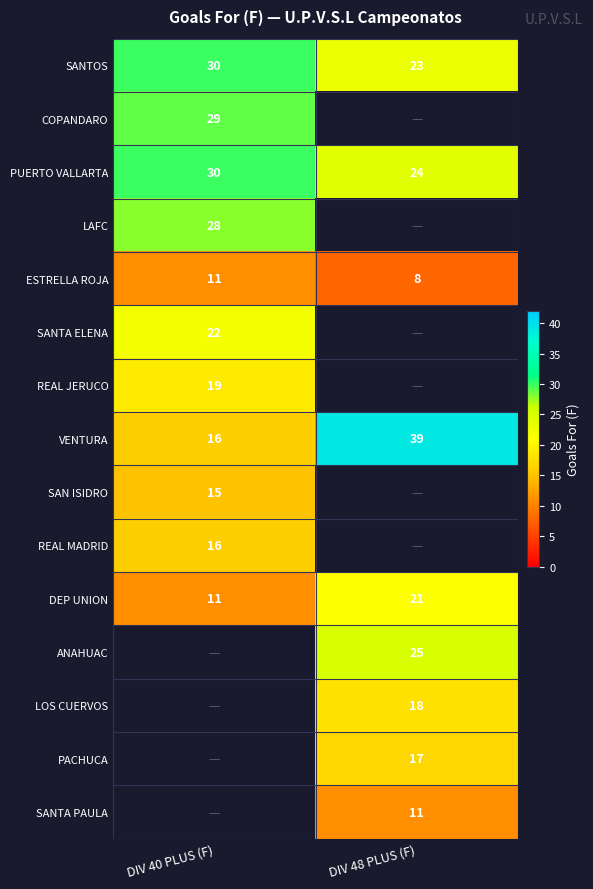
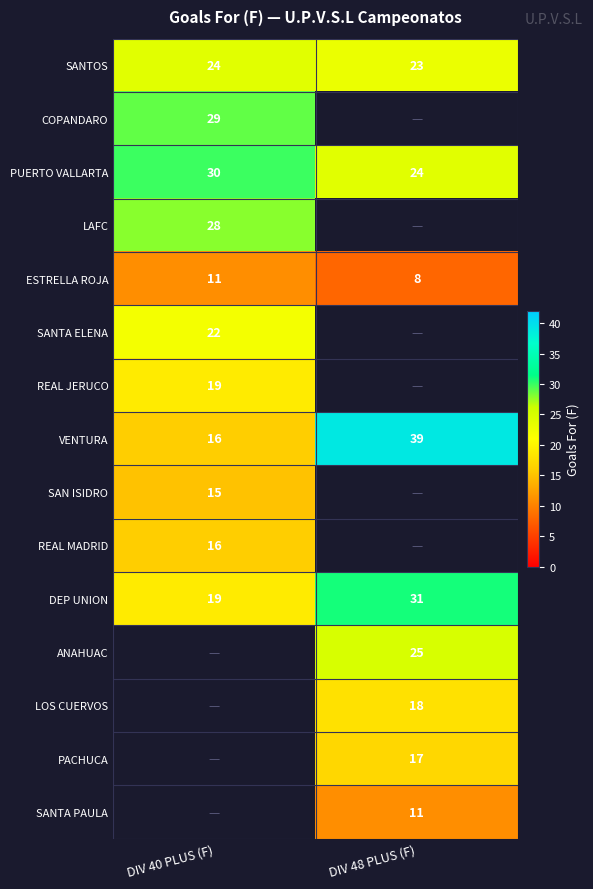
  {
    "SANTOS": {
-     "DIV 40 PLUS (F)": 30,
+     "DIV 40 PLUS (F)": 24,
      "DIV 48 PLUS (F)": 23
    },
    "COPANDARO": {
      "DIV 40 PLUS (F)": 29
    },
    "PUERTO VALLARTA": {
      "DIV 40 PLUS (F)": 30,
      "DIV 48 PLUS (F)": 24
    },
    "LAFC": {
      "DIV 40 PLUS (F)": 28
    },
    "ESTRELLA ROJA": {
      "DIV 40 PLUS (F)": 11,
      "DIV 48 PLUS (F)": 8
    },
    "SANTA ELENA": {
      "DIV 40 PLUS (F)": 22
    },
    "REAL JERUCO": {
      "DIV 40 PLUS (F)": 19
    },
    "VENTURA": {
      "DIV 40 PLUS (F)": 16,
      "DIV 48 PLUS (F)": 39
    },
    "SAN ISIDRO": {
      "DIV 40 PLUS (F)": 15
    },
    "REAL MADRID": {
      "DIV 40 PLUS (F)": 16
    },
    "DEP UNION": {
-     "DIV 40 PLUS (F)": 11,
-     "DIV 48 PLUS (F)": 21
+     "DIV 40 PLUS (F)": 19,
+     "DIV 48 PLUS (F)": 31
    },
    "ANAHUAC": {
      "DIV 48 PLUS (F)": 25
    },
    "LOS CUERVOS": {
      "DIV 48 PLUS (F)": 18
    },
    "PACHUCA": {
      "DIV 48 PLUS (F)": 17
    },
    "SANTA PAULA": {
      "DIV 48 PLUS (F)": 11
    }
  }
